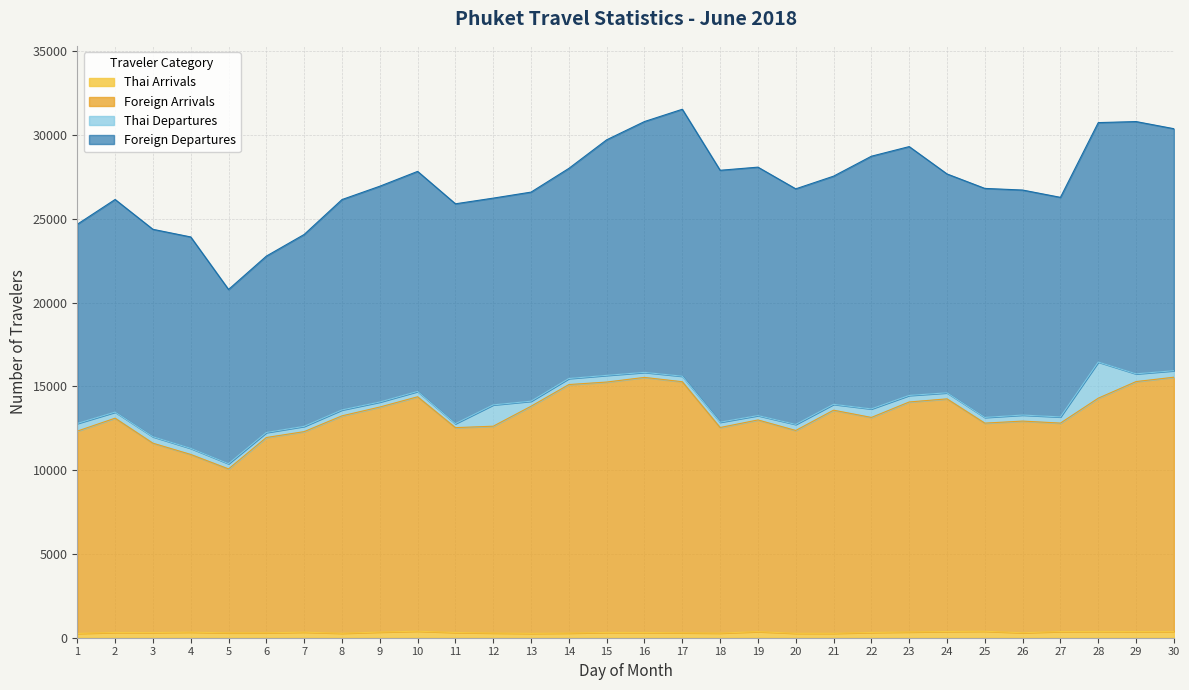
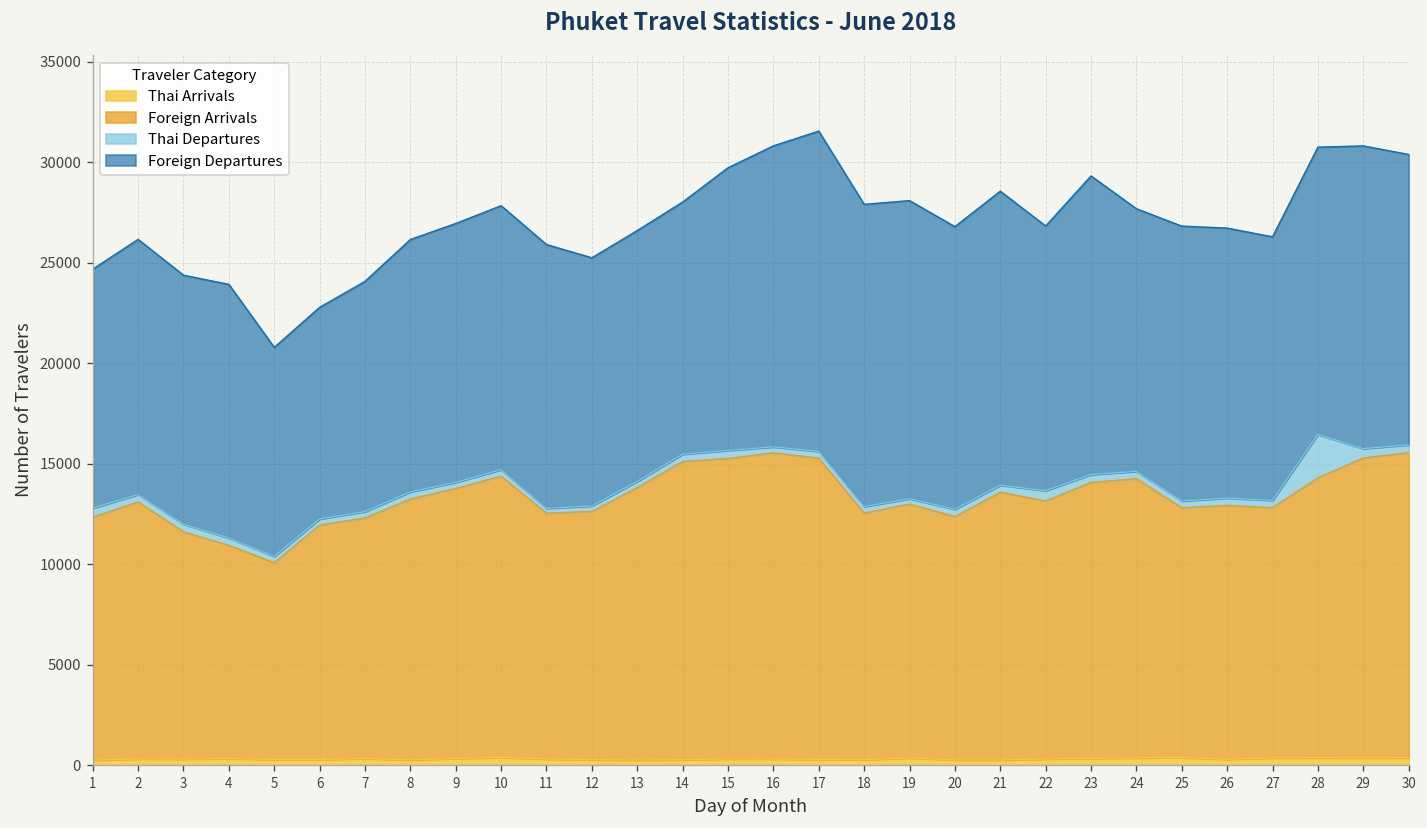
  {
    "Thai Departures": {
      "1": 500,
      "2": 400,
      "3": 400,
      "4": 400,
      "5": 300,
      "6": 300,
      "7": 300,
      "8": 400,
      "9": 300,
      "10": 300,
      "11": 200,
-     "12": 1300,
+     "12": 300,
      "13": 300,
      "14": 400,
      "15": 400,
      "16": 300,
      "17": 300,
      "18": 300,
      "19": 300,
      "20": 400,
      "21": 300,
      "22": 500,
      "23": 400,
      "24": 400,
      "25": 300,
      "26": 400,
      "27": 400,
      "28": 2200,
      "29": 500,
      "30": 400
    },
    "Foreign Departures": {
      "1": 11900,
      "2": 12700,
      "3": 12400,
      "4": 12600,
      "5": 10400,
      "6": 10500,
      "7": 11500,
      "8": 12600,
      "9": 12900,
      "10": 13100,
      "11": 13100,
      "12": 12300,
      "13": 12500,
      "14": 12500,
      "15": 14100,
      "16": 15000,
      "17": 15900,
      "18": 15000,
      "19": 14800,
      "20": 14100,
-     "21": 13600,
-     "22": 15100,
+     "21": 14600,
+     "22": 13200,
      "23": 14900,
      "24": 13100,
      "25": 13700,
      "26": 13400,
      "27": 13100,
      "28": 14300,
      "29": 15100,
      "30": 14400
    }
  }
